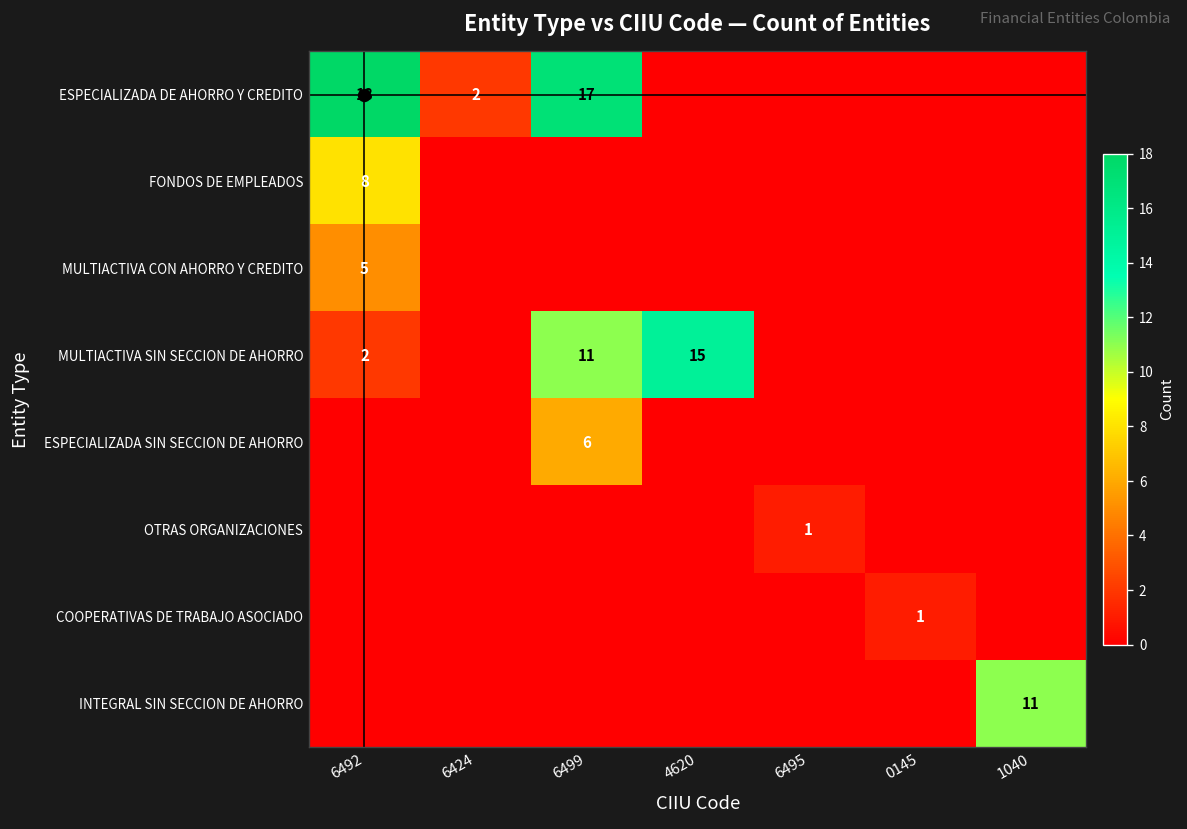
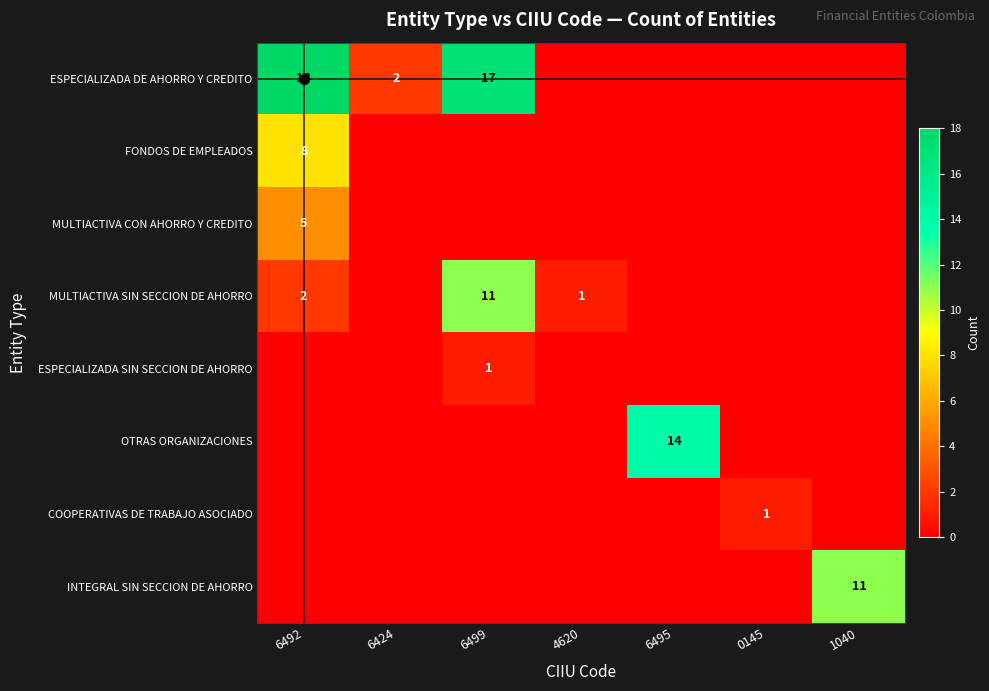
  {
    "ESPECIALIZADA DE AHORRO Y CREDITO": {
      "6424": 2,
      "6499": 17
    },
    "FONDOS DE EMPLEADOS": {
      "6492": 8
    },
    "MULTIACTIVA CON AHORRO Y CREDITO": {
      "6492": 5
    },
    "MULTIACTIVA SIN SECCION DE AHORRO": {
      "6492": 2,
      "6499": 11,
-     "4620": 15
+     "4620": 1
    },
    "ESPECIALIZADA SIN SECCION DE AHORRO": {
-     "6499": 6
+     "6499": 1
    },
    "OTRAS ORGANIZACIONES": {
-     "6495": 1
+     "6495": 14
    },
    "COOPERATIVAS DE TRABAJO ASOCIADO": {
      "0145": 1
    },
    "INTEGRAL SIN SECCION DE AHORRO": {
      "1040": 11
    }
  }
